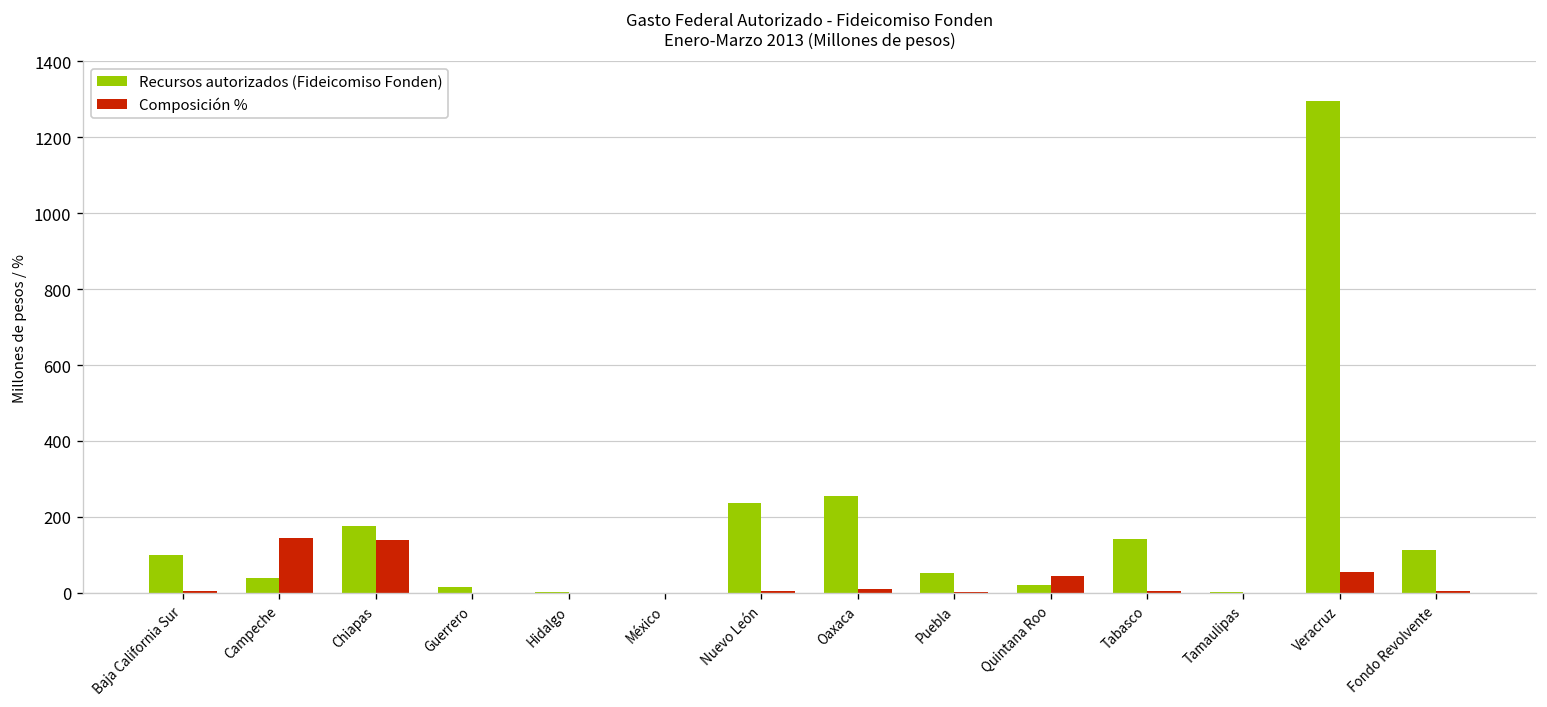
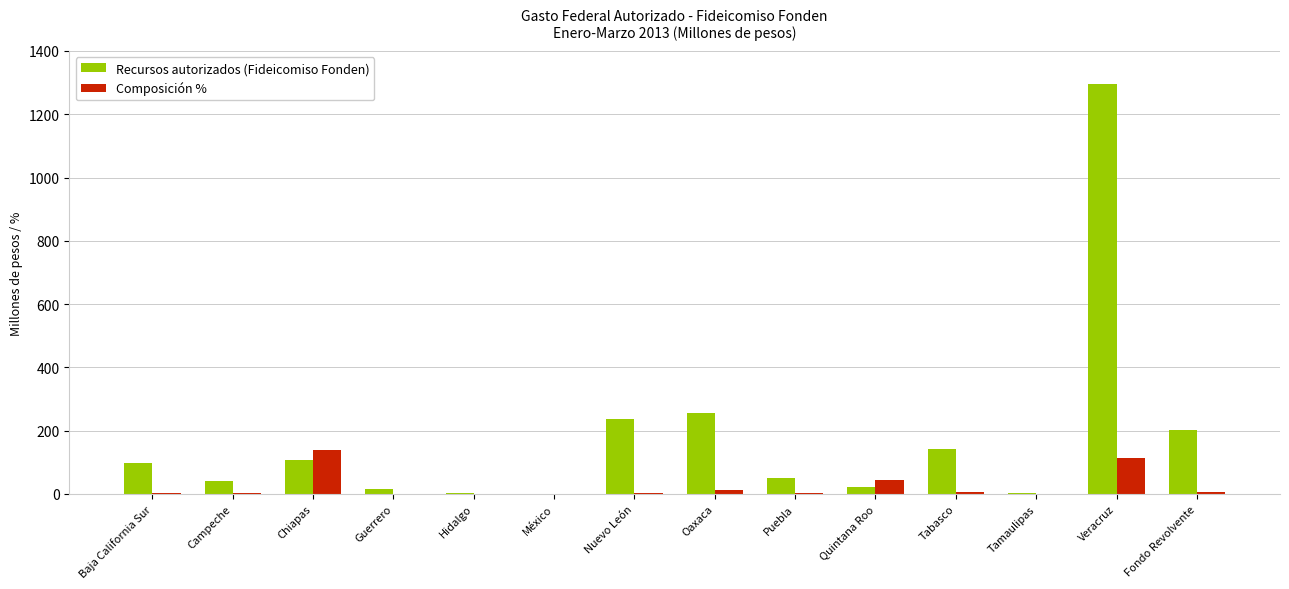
  {
    "Recursos autorizados (Fideicomiso Fonden)": {
      "Baja California Sur": 100,
      "Campeche": 40,
-     "Chiapas": 180,
+     "Chiapas": 110,
      "Guerrero": 10,
      "Nuevo León": 240,
      "Oaxaca": 260,
      "Puebla": 50,
      "Quintana Roo": 20,
      "Tabasco": 140,
      "Veracruz": 1300,
-     "Fondo Revolvente": 110
+     "Fondo Revolvente": 200
    },
    "Composición %": {
-     "Campeche": 150,
+     "Campeche": 0,
      "Chiapas": 140,
      "México": 0,
      "Oaxaca": 10,
      "Quintana Roo": 40,
-     "Veracruz": 60
+     "Veracruz": 110
    }
  }
